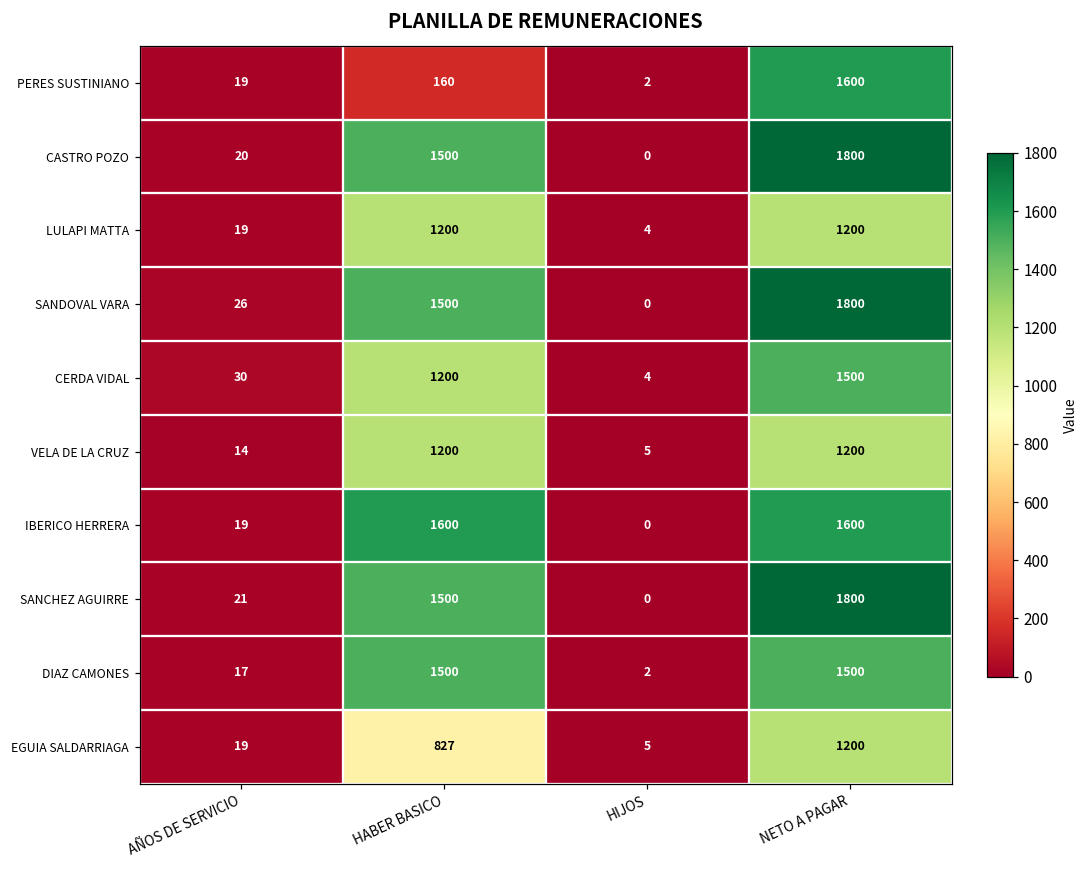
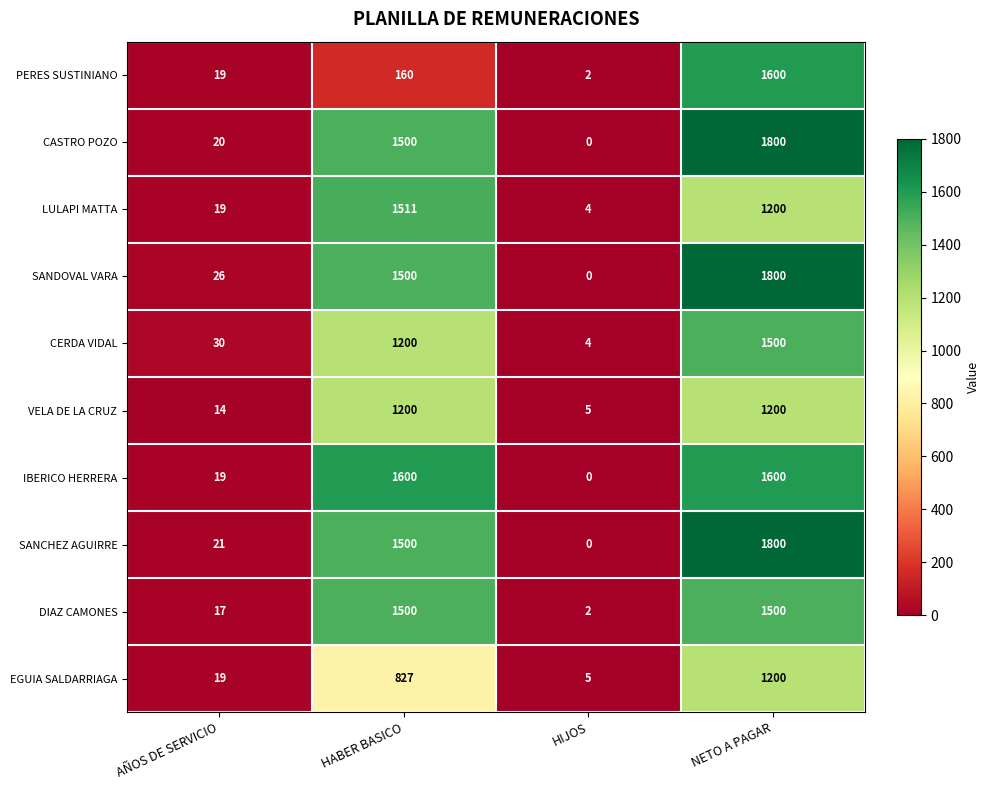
  {
    "PERES SUSTINIANO": {
      "AÑOS DE SERVICIO": 19,
      "HABER BASICO": 160,
      "HIJOS": 2,
      "NETO A PAGAR": 1600
    },
    "CASTRO POZO": {
      "AÑOS DE SERVICIO": 20,
      "HABER BASICO": 1500,
      "HIJOS": 0,
      "NETO A PAGAR": 1800
    },
    "LULAPI MATTA": {
      "AÑOS DE SERVICIO": 19,
-     "HABER BASICO": 1200,
+     "HABER BASICO": 1511,
      "HIJOS": 4,
      "NETO A PAGAR": 1200
    },
    "SANDOVAL VARA": {
      "AÑOS DE SERVICIO": 26,
      "HABER BASICO": 1500,
      "HIJOS": 0,
      "NETO A PAGAR": 1800
    },
    "CERDA VIDAL": {
      "AÑOS DE SERVICIO": 30,
      "HABER BASICO": 1200,
      "HIJOS": 4,
      "NETO A PAGAR": 1500
    },
    "VELA DE LA CRUZ": {
      "AÑOS DE SERVICIO": 14,
      "HABER BASICO": 1200,
      "HIJOS": 5,
      "NETO A PAGAR": 1200
    },
    "IBERICO HERRERA": {
      "AÑOS DE SERVICIO": 19,
      "HABER BASICO": 1600,
      "HIJOS": 0,
      "NETO A PAGAR": 1600
    },
    "SANCHEZ AGUIRRE": {
      "AÑOS DE SERVICIO": 21,
      "HABER BASICO": 1500,
      "HIJOS": 0,
      "NETO A PAGAR": 1800
    },
    "DIAZ CAMONES": {
      "AÑOS DE SERVICIO": 17,
      "HABER BASICO": 1500,
      "HIJOS": 2,
      "NETO A PAGAR": 1500
    },
    "EGUIA SALDARRIAGA": {
      "AÑOS DE SERVICIO": 19,
      "HABER BASICO": 827,
      "HIJOS": 5,
      "NETO A PAGAR": 1200
    }
  }
